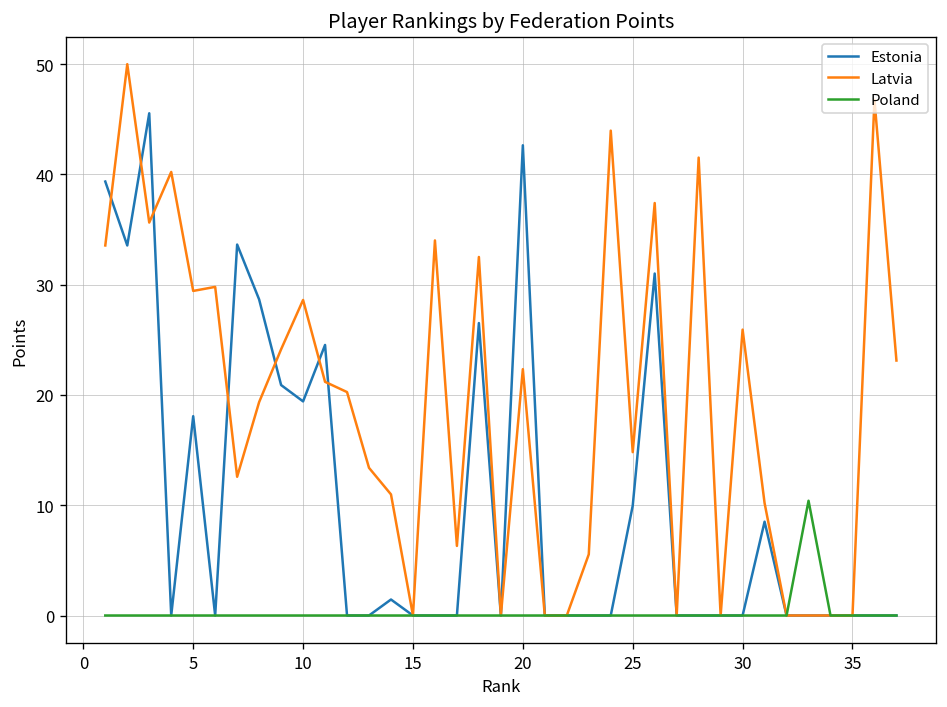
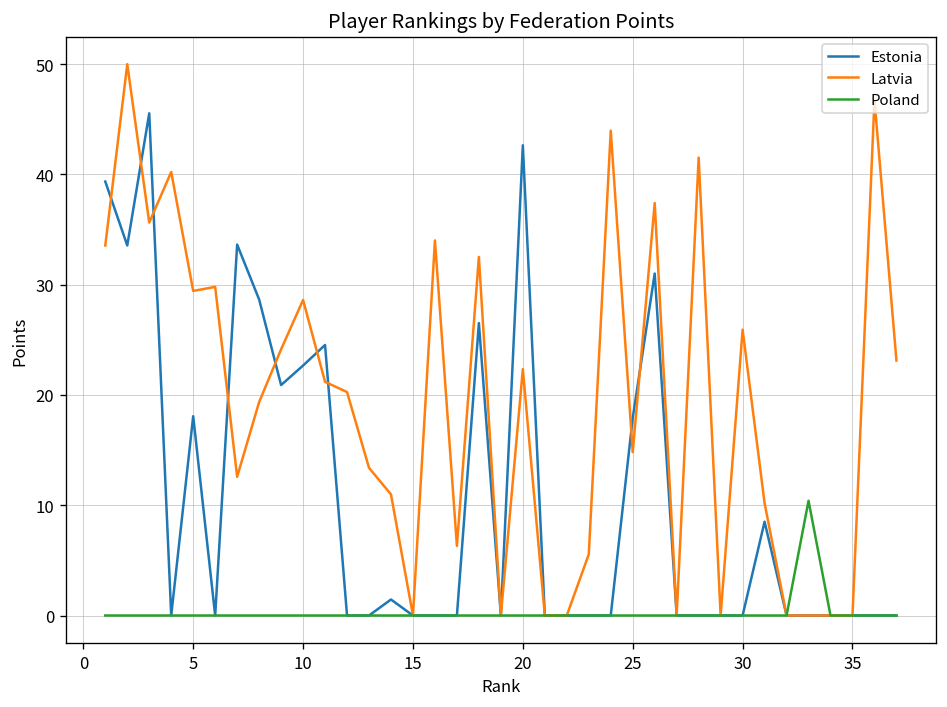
  {
    "Estonia": {
      "5": 18,
-     "10": 19,
+     "10": 23,
      "20": 43,
-     "25": 10
+     "25": 18
    },
    "Latvia": {
      "5": 29,
      "10": 29,
      "20": 22,
      "25": 15,
      "30": 26
    },
    "Poland": {
      "5": 0,
      "10": 0,
      "20": 0,
      "25": 0
    }
  }
